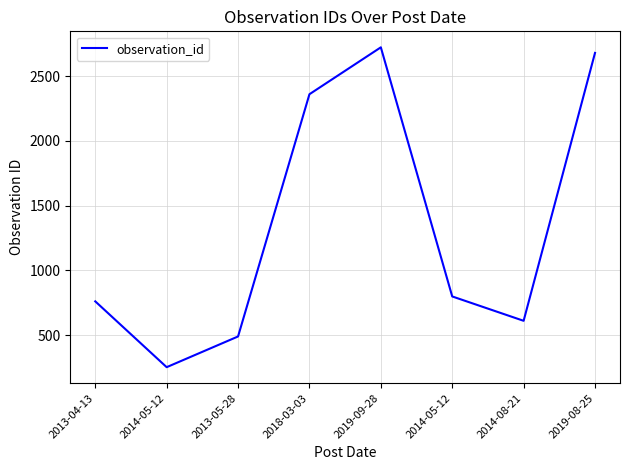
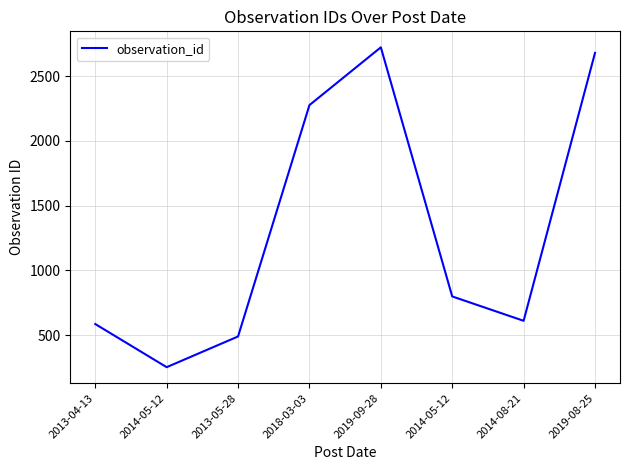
  {
-   "2013-04-13": 760,
+   "2013-04-13": 590,
    "2013-05-28": 490,
-   "2018-03-03": 2360,
+   "2018-03-03": 2280,
    "2019-09-28": 2720,
    "2014-08-21": 610,
    "2019-08-25": 2680
  }
